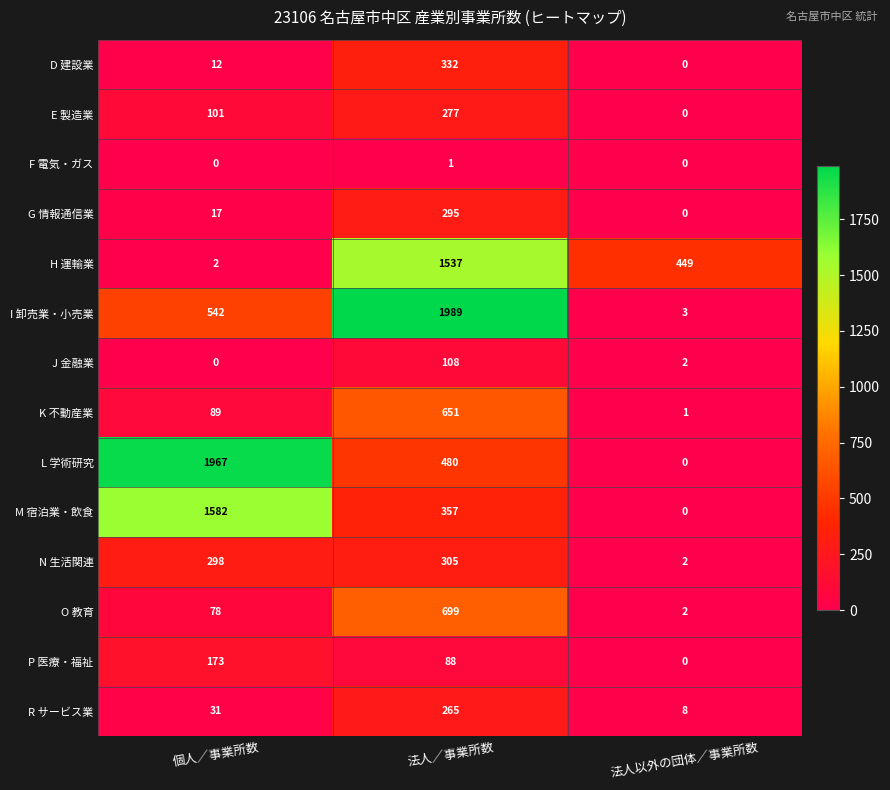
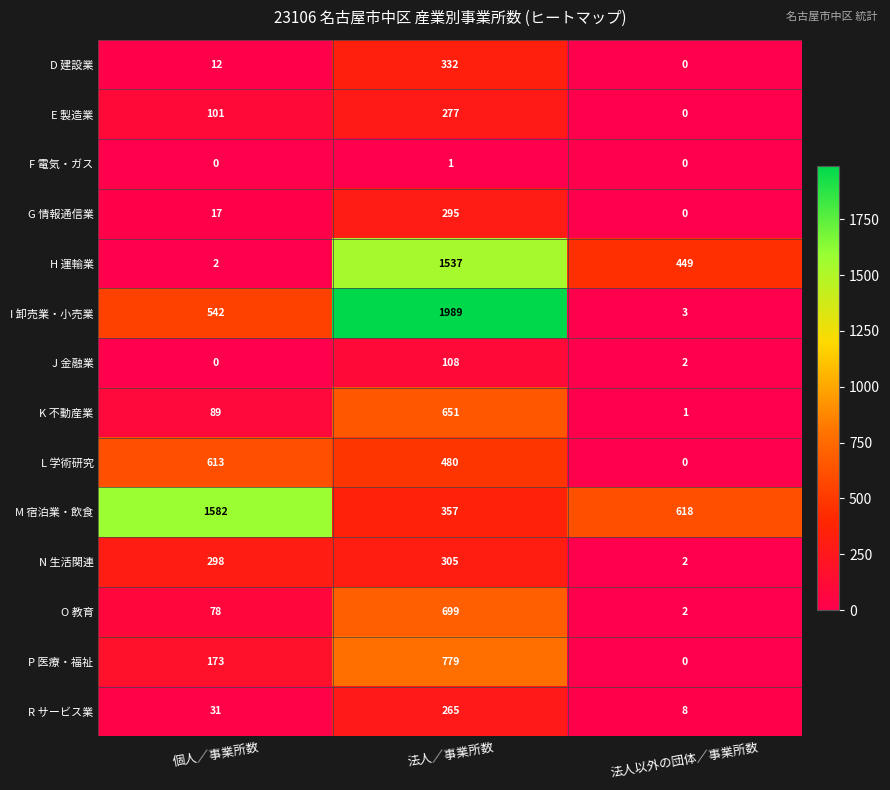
  {
    "D 建設業": {
      "個人／事業所数": 12,
      "法人／事業所数": 332,
      "法人以外の団体／事業所数": 0
    },
    "E 製造業": {
      "個人／事業所数": 101,
      "法人／事業所数": 277,
      "法人以外の団体／事業所数": 0
    },
    "F 電気・ガス": {
      "個人／事業所数": 0,
      "法人／事業所数": 1,
      "法人以外の団体／事業所数": 0
    },
    "G 情報通信業": {
      "個人／事業所数": 17,
      "法人／事業所数": 295,
      "法人以外の団体／事業所数": 0
    },
    "H 運輸業": {
      "個人／事業所数": 2,
      "法人／事業所数": 1537,
      "法人以外の団体／事業所数": 449
    },
    "I 卸売業・小売業": {
      "個人／事業所数": 542,
      "法人／事業所数": 1989,
      "法人以外の団体／事業所数": 3
    },
    "J 金融業": {
      "個人／事業所数": 0,
      "法人／事業所数": 108,
      "法人以外の団体／事業所数": 2
    },
    "K 不動産業": {
      "個人／事業所数": 89,
      "法人／事業所数": 651,
      "法人以外の団体／事業所数": 1
    },
    "L 学術研究": {
-     "個人／事業所数": 1967,
+     "個人／事業所数": 613,
      "法人／事業所数": 480,
      "法人以外の団体／事業所数": 0
    },
    "M 宿泊業・飲食": {
      "個人／事業所数": 1582,
      "法人／事業所数": 357,
-     "法人以外の団体／事業所数": 0
+     "法人以外の団体／事業所数": 618
    },
    "N 生活関連": {
      "個人／事業所数": 298,
      "法人／事業所数": 305,
      "法人以外の団体／事業所数": 2
    },
    "O 教育": {
      "個人／事業所数": 78,
      "法人／事業所数": 699,
      "法人以外の団体／事業所数": 2
    },
    "P 医療・福祉": {
      "個人／事業所数": 173,
-     "法人／事業所数": 88,
+     "法人／事業所数": 779,
      "法人以外の団体／事業所数": 0
    },
    "R サービス業": {
      "個人／事業所数": 31,
      "法人／事業所数": 265,
      "法人以外の団体／事業所数": 8
    }
  }
